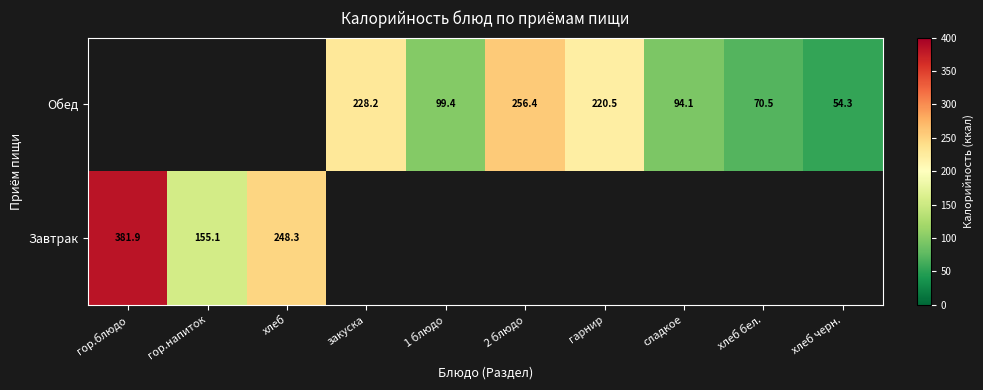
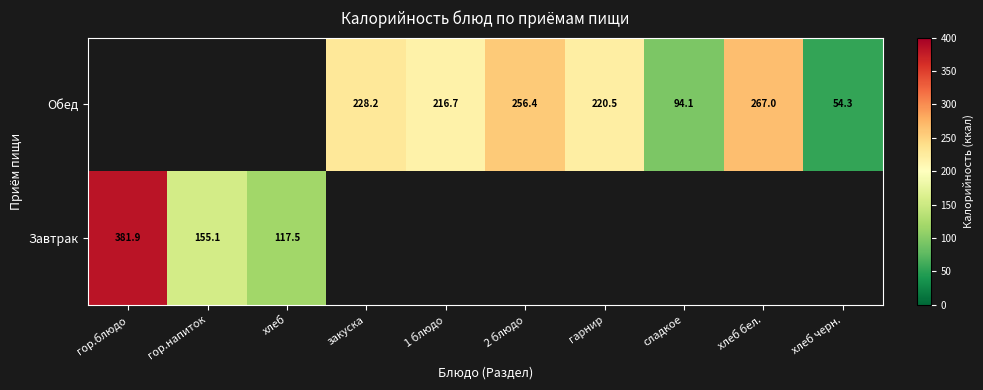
  {
    "Обед": {
      "закуска": 228.2,
-     "1 блюдо": 99.4,
+     "1 блюдо": 216.7,
      "2 блюдо": 256.4,
      "гарнир": 220.5,
      "сладкое": 94.1,
-     "хлеб бел.": 70.5,
+     "хлеб бел.": 267.0,
      "хлеб черн.": 54.3
    },
    "Завтрак": {
      "гор.блюдо": 381.9,
      "гор.напиток": 155.1,
-     "хлеб": 248.3
+     "хлеб": 117.5
    }
  }
